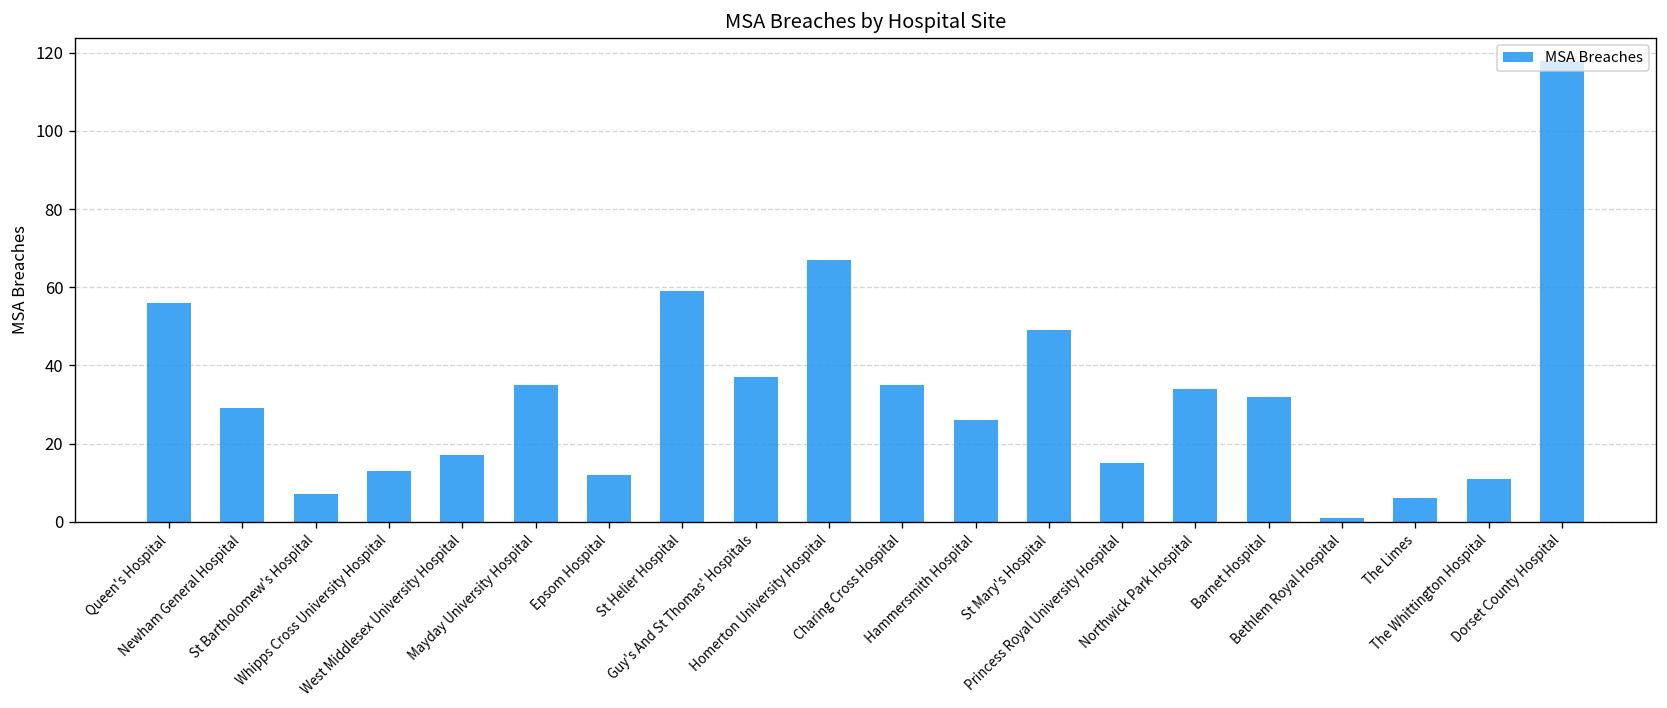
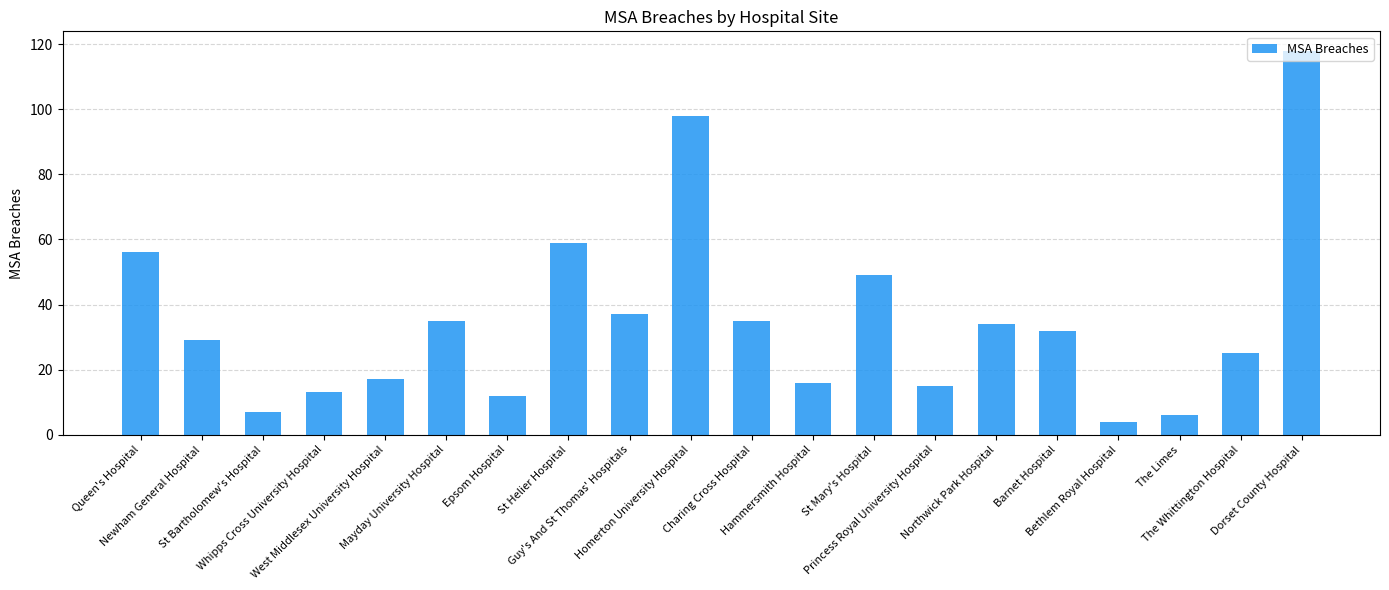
  {
    "Queen's Hospital": 56,
    "Newham General Hospital": 29,
    "St Bartholomew's Hospital": 7,
    "Whipps Cross University Hospital": 13,
    "West Middlesex University Hospital": 17,
    "Mayday University Hospital": 35,
    "Epsom Hospital": 12,
    "St Helier Hospital": 59,
    "Guy's And St Thomas' Hospitals": 37,
-   "Homerton University Hospital": 67,
+   "Homerton University Hospital": 98,
    "Charing Cross Hospital": 35,
-   "Hammersmith Hospital": 26,
+   "Hammersmith Hospital": 16,
    "St Mary's Hospital": 49,
    "Princess Royal University Hospital": 15,
    "Northwick Park Hospital": 34,
    "Barnet Hospital": 32,
-   "Bethlem Royal Hospital": 1,
+   "Bethlem Royal Hospital": 4,
    "The Limes": 6,
-   "The Whittington Hospital": 11
+   "The Whittington Hospital": 25
  }
